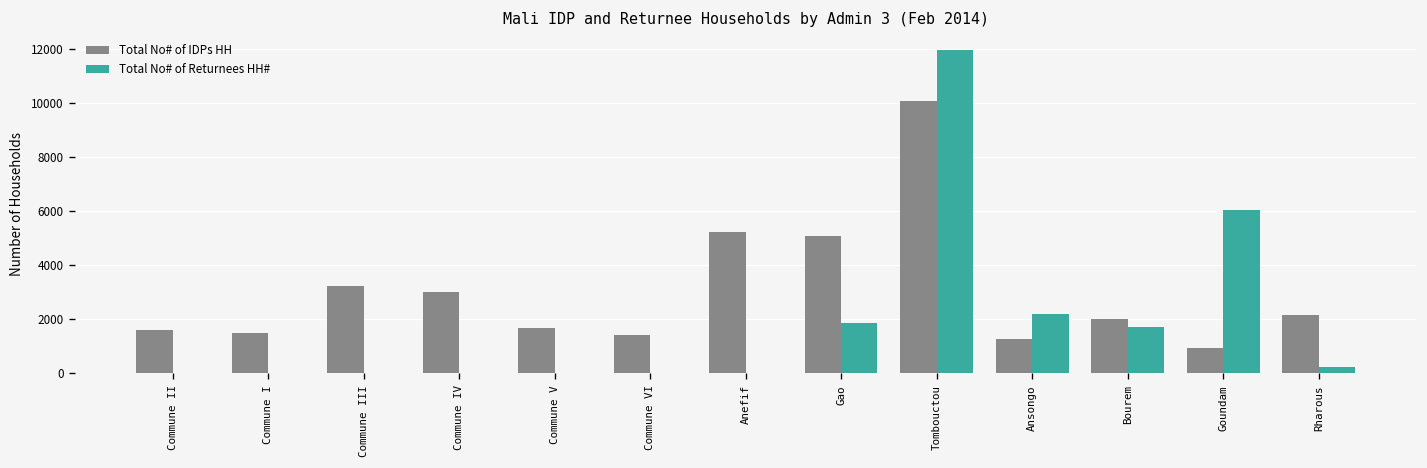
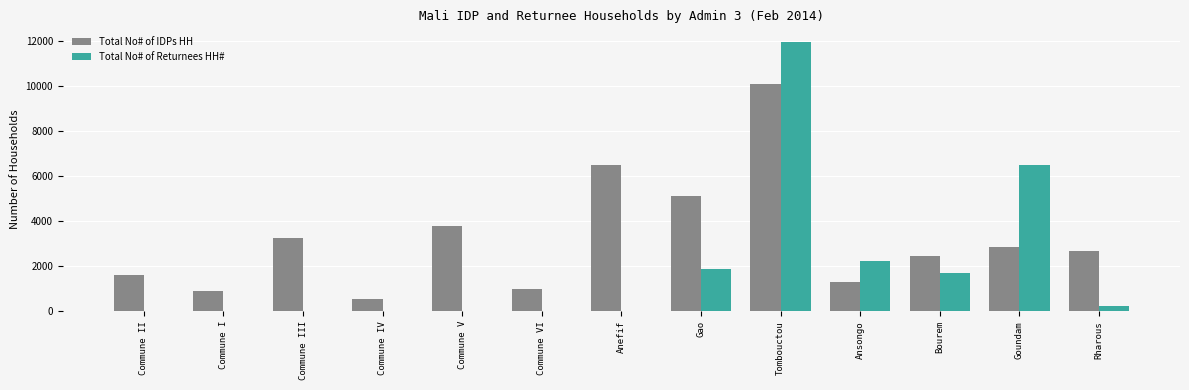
  {
    "Total No# of IDPs HH": {
      "Commune II": 1600,
-     "Commune I": 1500,
+     "Commune I": 900,
      "Commune III": 3200,
-     "Commune IV": 3000,
-     "Commune V": 1700,
-     "Commune VI": 1400,
-     "Anefif": 5200,
+     "Commune IV": 500,
+     "Commune V": 3800,
+     "Commune VI": 1000,
+     "Anefif": 6500,
      "Gao": 5100,
      "Tombouctou": 10100,
      "Ansongo": 1300,
-     "Bourem": 2000,
-     "Goundam": 900,
-     "Rharous": 2200
+     "Bourem": 2500,
+     "Goundam": 2800,
+     "Rharous": 2700
    },
    "Total No# of Returnees HH#": {
      "Commune II": 0,
      "Commune I": 0,
      "Commune III": 0,
      "Commune IV": 0,
      "Commune V": 0,
      "Commune VI": 0,
      "Anefif": 0,
      "Gao": 1800,
      "Tombouctou": 12000,
      "Ansongo": 2200,
      "Bourem": 1700,
-     "Goundam": 6100,
+     "Goundam": 6500,
      "Rharous": 200
    }
  }
